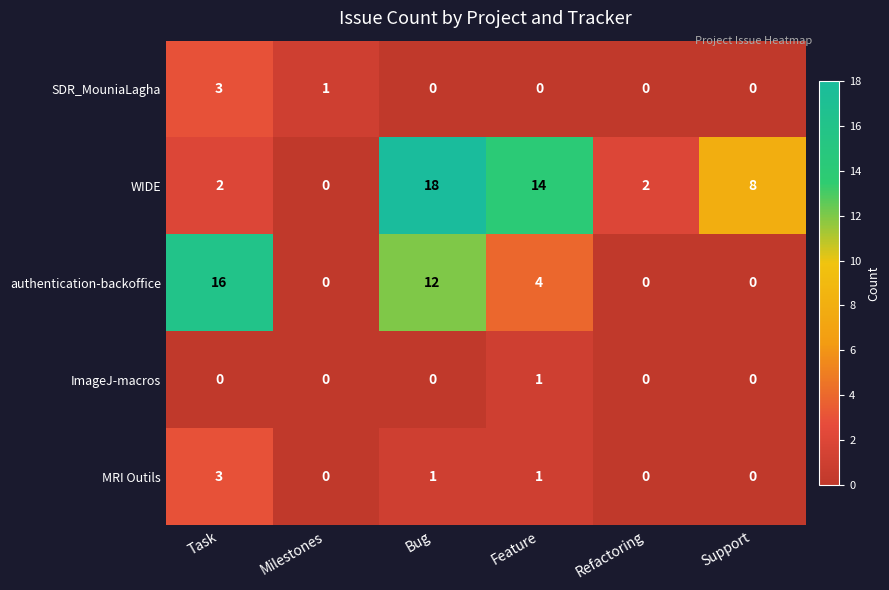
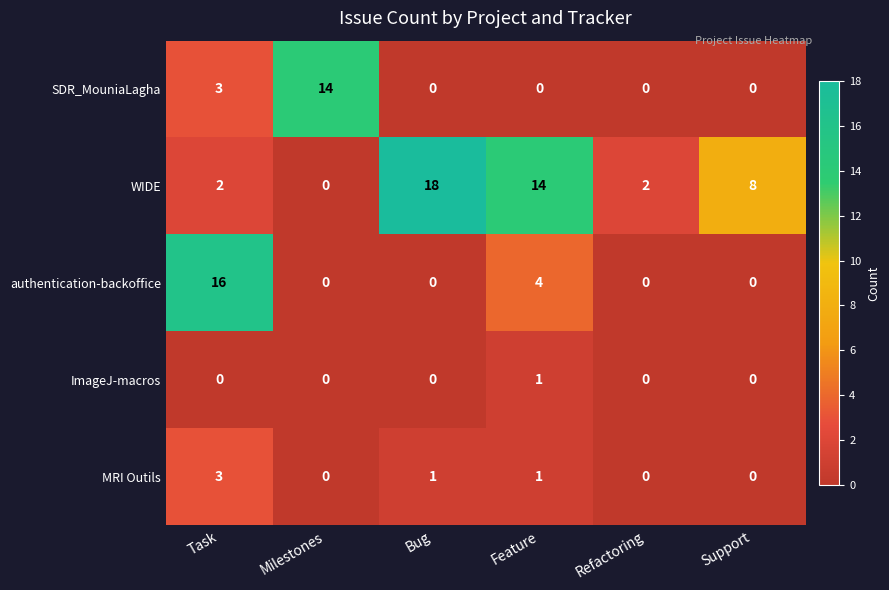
  {
    "SDR_MouniaLagha": {
      "Task": 3,
-     "Milestones": 1,
+     "Milestones": 14,
      "Bug": 0,
      "Feature": 0,
      "Refactoring": 0
    },
    "WIDE": {
      "Task": 2,
      "Milestones": 0,
      "Bug": 18,
      "Feature": 14,
      "Refactoring": 2,
      "Support": 8
    },
    "authentication-backoffice": {
      "Task": 16,
      "Milestones": 0,
-     "Bug": 12,
+     "Bug": 0,
      "Feature": 4,
      "Refactoring": 0,
      "Support": 0
    },
    "ImageJ-macros": {
      "Task": 0,
      "Milestones": 0,
      "Bug": 0,
      "Feature": 1,
      "Refactoring": 0,
      "Support": 0
    },
    "MRI Outils": {
      "Task": 3,
      "Milestones": 0,
      "Bug": 1,
      "Feature": 1,
      "Refactoring": 0,
      "Support": 0
    }
  }
